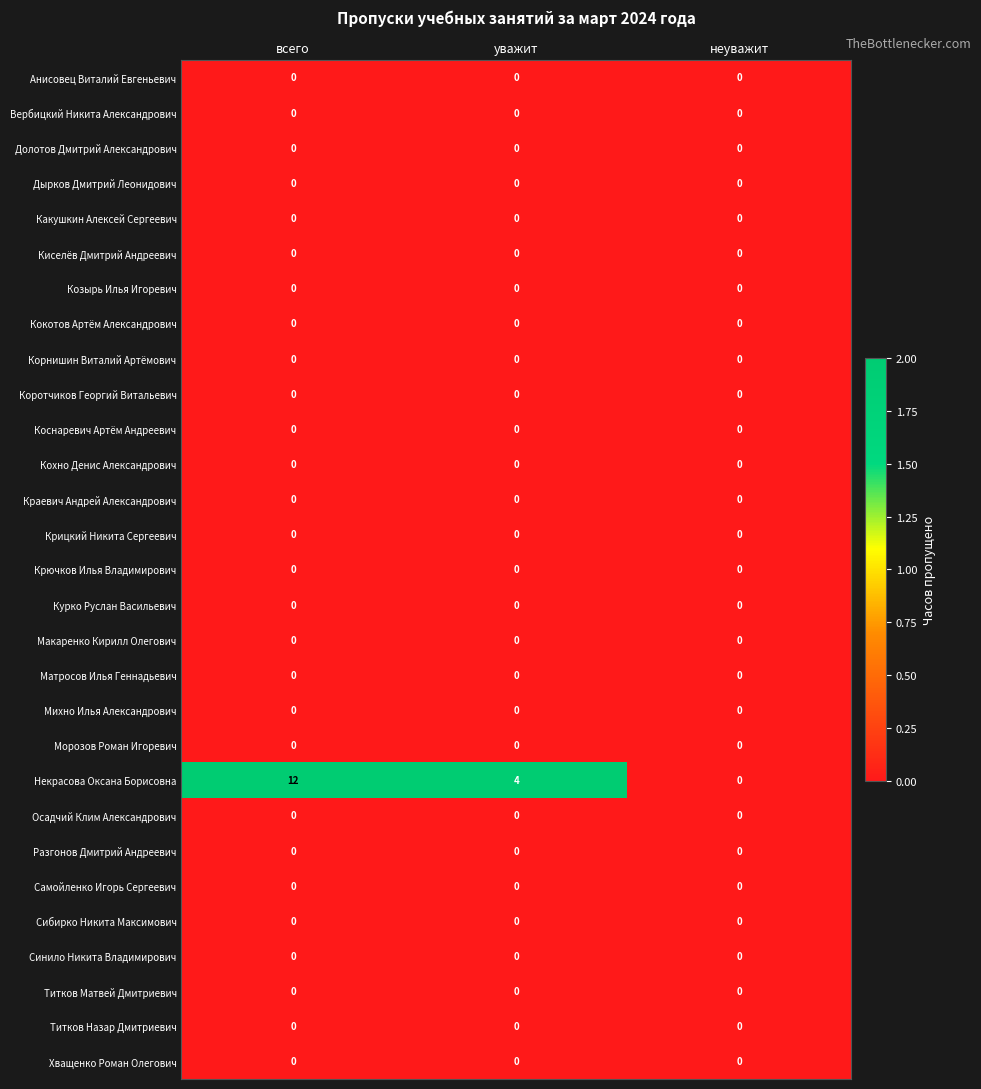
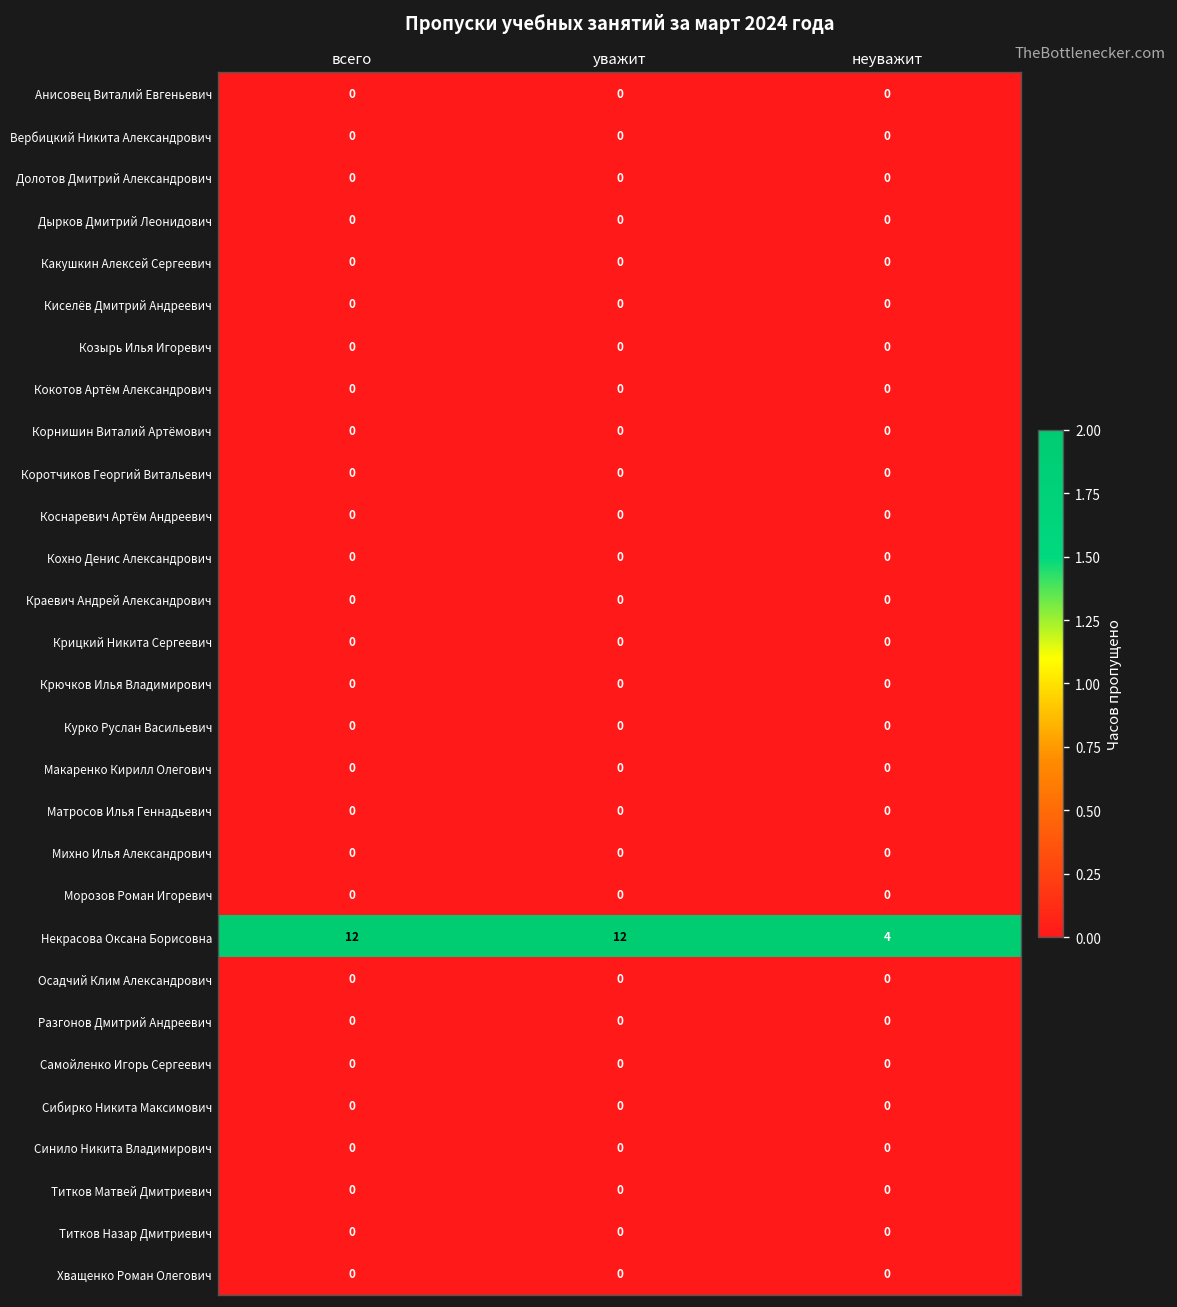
  {
    "Анисовец Виталий Евгеньевич": {
      "всего": 0,
      "уважит": 0,
      "неуважит": 0
    },
    "Вербицкий Никита Александрович": {
      "всего": 0,
      "уважит": 0,
      "неуважит": 0
    },
    "Долотов Дмитрий Александрович": {
      "всего": 0,
      "уважит": 0,
      "неуважит": 0
    },
    "Дырков Дмитрий Леонидович": {
      "всего": 0,
      "уважит": 0,
      "неуважит": 0
    },
    "Какушкин Алексей Сергеевич": {
      "всего": 0,
      "уважит": 0,
      "неуважит": 0
    },
    "Киселёв Дмитрий Андреевич": {
      "всего": 0,
      "уважит": 0,
      "неуважит": 0
    },
    "Козырь Илья Игоревич": {
      "всего": 0,
      "уважит": 0,
      "неуважит": 0
    },
    "Кокотов Артём Александрович": {
      "всего": 0,
      "уважит": 0,
      "неуважит": 0
    },
    "Корнишин Виталий Артёмович": {
      "всего": 0,
      "уважит": 0,
      "неуважит": 0
    },
    "Коротчиков Георгий Витальевич": {
      "всего": 0,
      "уважит": 0,
      "неуважит": 0
    },
    "Коснаревич Артём Андреевич": {
      "всего": 0,
      "уважит": 0,
      "неуважит": 0
    },
    "Кохно Денис Александрович": {
      "всего": 0,
      "уважит": 0,
      "неуважит": 0
    },
    "Краевич Андрей Александрович": {
      "всего": 0,
      "уважит": 0,
      "неуважит": 0
    },
    "Крицкий Никита Сергеевич": {
      "всего": 0,
      "уважит": 0,
      "неуважит": 0
    },
    "Крючков Илья Владимирович": {
      "всего": 0,
      "уважит": 0,
      "неуважит": 0
    },
    "Курко Руслан Васильевич": {
      "всего": 0,
      "уважит": 0,
      "неуважит": 0
    },
    "Макаренко Кирилл Олегович": {
      "всего": 0,
      "уважит": 0,
      "неуважит": 0
    },
    "Матросов Илья Геннадьевич": {
      "всего": 0,
      "уважит": 0,
      "неуважит": 0
    },
    "Михно Илья Александрович": {
      "всего": 0,
      "уважит": 0,
      "неуважит": 0
    },
    "Морозов Роман Игоревич": {
      "всего": 0,
      "уважит": 0,
      "неуважит": 0
    },
    "Некрасова Оксана Борисовна": {
      "всего": 12,
-     "уважит": 4,
-     "неуважит": 0
+     "уважит": 12,
+     "неуважит": 4
    },
    "Осадчий Клим Александрович": {
      "всего": 0,
      "уважит": 0,
      "неуважит": 0
    },
    "Разгонов Дмитрий Андреевич": {
      "всего": 0,
      "уважит": 0,
      "неуважит": 0
    },
    "Самойленко Игорь Сергеевич": {
      "всего": 0,
      "уважит": 0,
      "неуважит": 0
    },
    "Сибирко Никита Максимович": {
      "всего": 0,
      "уважит": 0,
      "неуважит": 0
    },
    "Синило Никита Владимирович": {
      "всего": 0,
      "уважит": 0,
      "неуважит": 0
    },
    "Титков Матвей Дмитриевич": {
      "всего": 0,
      "уважит": 0,
      "неуважит": 0
    },
    "Титков Назар Дмитриевич": {
      "всего": 0,
      "уважит": 0,
      "неуважит": 0
    },
    "Хващенко Роман Олегович": {
      "всего": 0,
      "уважит": 0,
      "неуважит": 0
    }
  }
